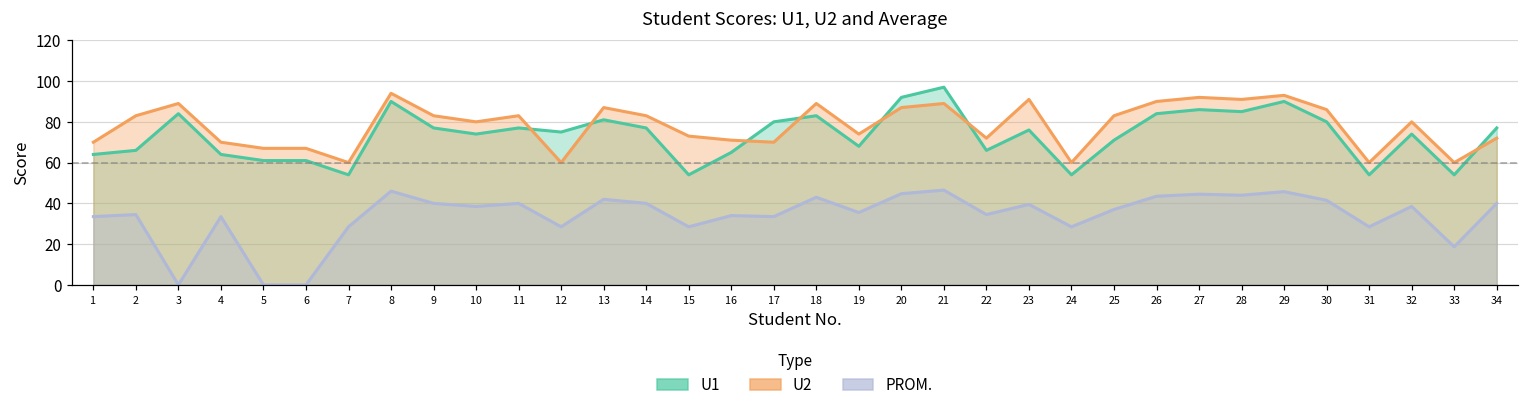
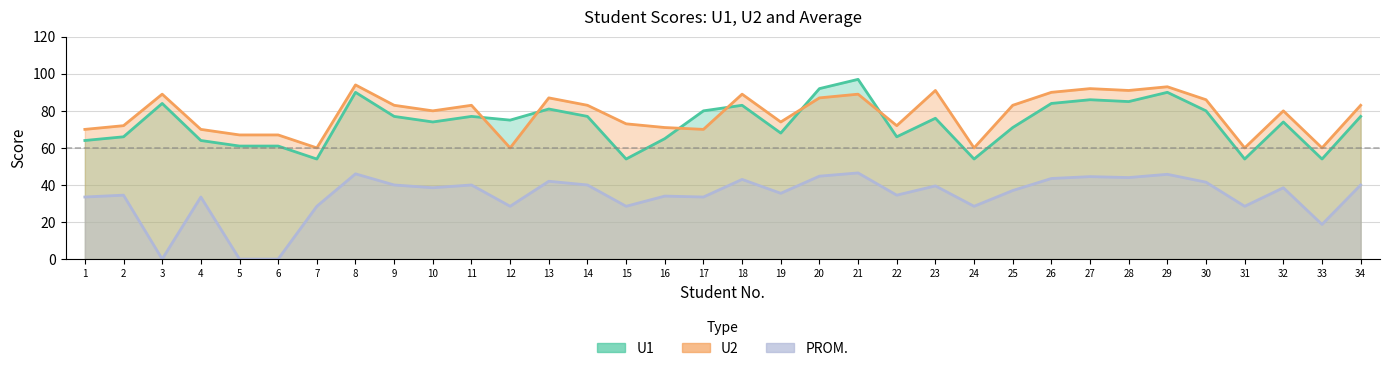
  {
    "U1": {
      "1": 64,
      "2": 66,
      "3": 84,
      "4": 64,
      "5": 61,
      "6": 61,
      "7": 54,
      "8": 90,
      "9": 77,
      "10": 74,
      "11": 77,
      "12": 75,
      "13": 81,
      "14": 77,
      "15": 54,
      "16": 65,
      "17": 80,
      "18": 83,
      "19": 68,
      "20": 92,
      "21": 97,
      "22": 66,
      "23": 76,
      "24": 54,
      "25": 71,
      "26": 84,
      "27": 86,
      "28": 85,
      "29": 90,
      "30": 80,
      "31": 54,
      "32": 74,
      "33": 54,
      "34": 77
    },
    "U2": {
      "1": 70,
-     "2": 83,
+     "2": 72,
      "3": 89,
      "4": 70,
      "5": 67,
      "6": 67,
      "7": 60,
      "8": 94,
      "9": 83,
      "10": 80,
      "11": 83,
      "12": 60,
      "13": 87,
      "14": 83,
      "15": 73,
      "16": 71,
      "17": 70,
      "18": 89,
      "19": 74,
      "20": 87,
      "21": 89,
      "22": 72,
      "23": 91,
      "24": 60,
      "25": 83,
      "26": 90,
      "27": 92,
      "28": 91,
      "29": 93,
      "30": 86,
      "31": 60,
      "32": 80,
      "33": 60,
-     "34": 72
+     "34": 83
    },
    "PROM.": {
      "1": 34,
      "2": 35,
      "3": 0,
      "4": 34,
      "5": 0,
      "6": 0,
      "7": 29,
      "8": 46,
      "9": 40,
      "10": 39,
      "11": 40,
      "12": 29,
      "13": 42,
      "14": 40,
      "15": 29,
      "16": 34,
      "17": 34,
      "18": 43,
      "19": 36,
      "20": 45,
      "21": 47,
      "22": 35,
      "23": 40,
      "24": 29,
      "25": 37,
      "26": 44,
      "27": 45,
      "28": 44,
      "29": 46,
      "30": 42,
      "31": 29,
      "32": 39,
      "33": 19,
      "34": 40
    }
  }
